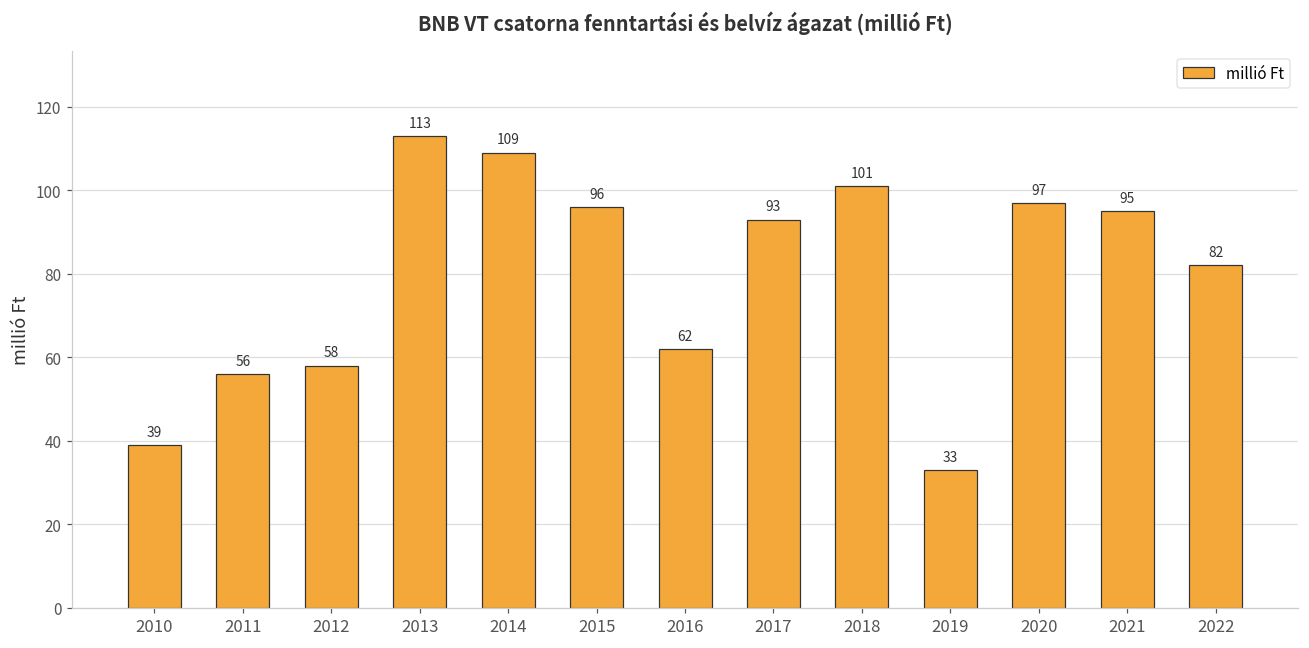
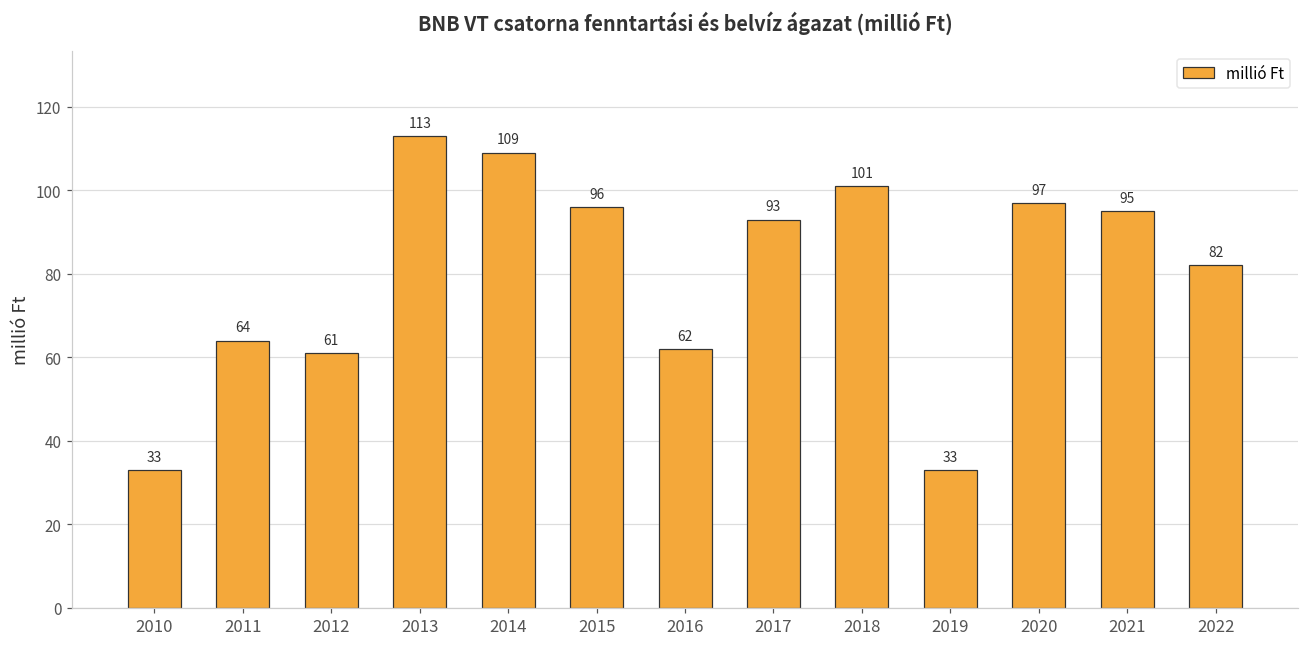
  {
-   "2010": 39,
-   "2011": 56,
-   "2012": 58,
+   "2010": 33,
+   "2011": 64,
+   "2012": 61,
    "2013": 113,
    "2014": 109,
    "2015": 96,
    "2016": 62,
    "2017": 93,
    "2018": 101,
    "2019": 33,
    "2020": 97,
    "2021": 95,
    "2022": 82
  }
